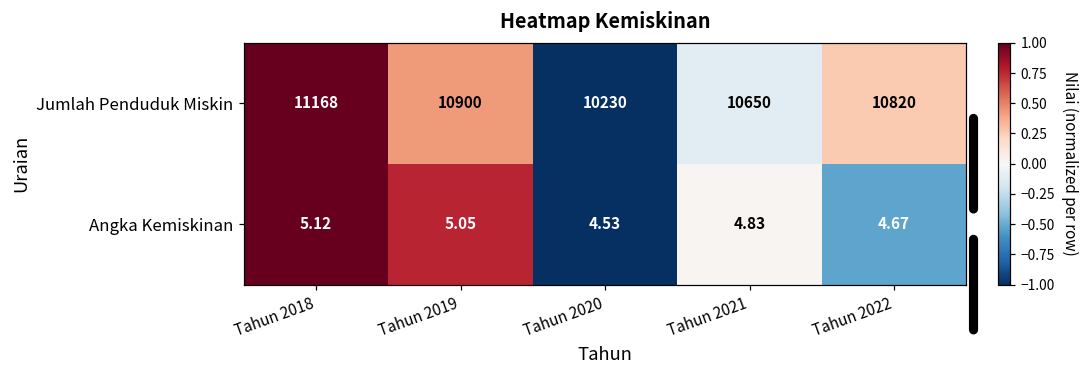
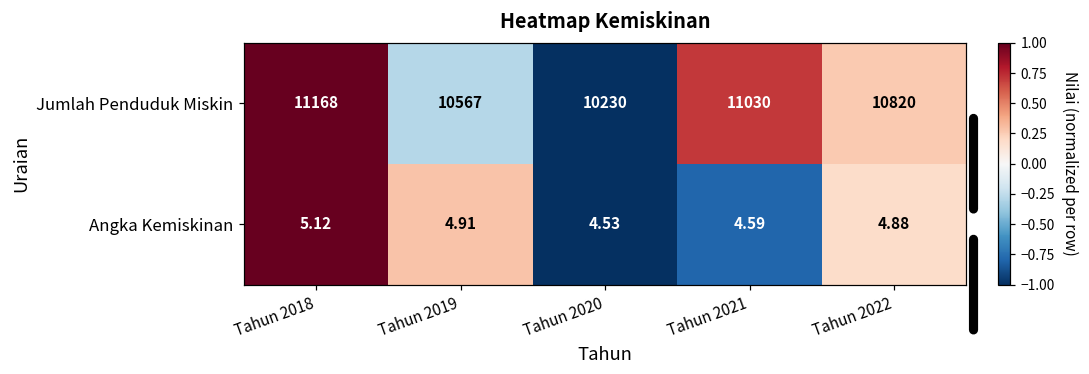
  {
    "Jumlah Penduduk Miskin": {
      "Tahun 2018": 11168,
-     "Tahun 2019": 10900,
+     "Tahun 2019": 10567,
      "Tahun 2020": 10230,
-     "Tahun 2021": 10650,
+     "Tahun 2021": 11030,
      "Tahun 2022": 10820
    },
    "Angka Kemiskinan": {
      "Tahun 2018": 5.12,
-     "Tahun 2019": 5.05,
+     "Tahun 2019": 4.91,
      "Tahun 2020": 4.53,
-     "Tahun 2021": 4.83,
-     "Tahun 2022": 4.67
+     "Tahun 2021": 4.59,
+     "Tahun 2022": 4.88
    }
  }
